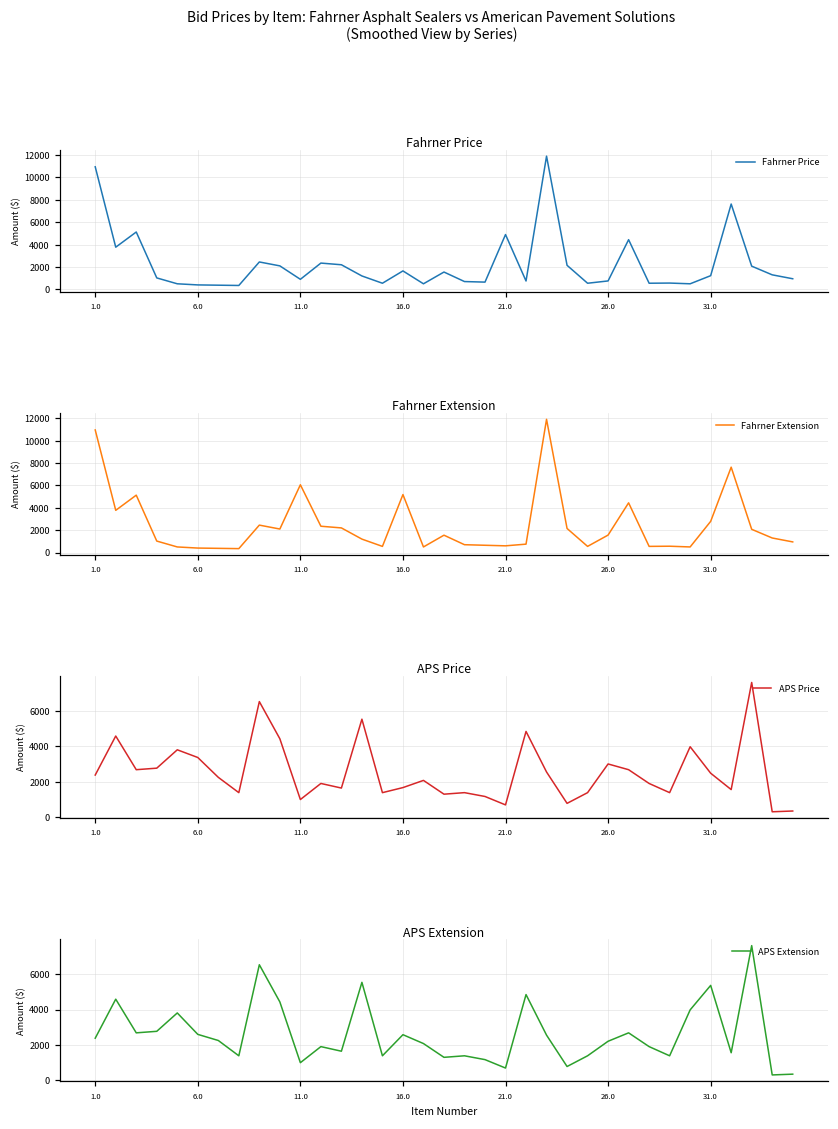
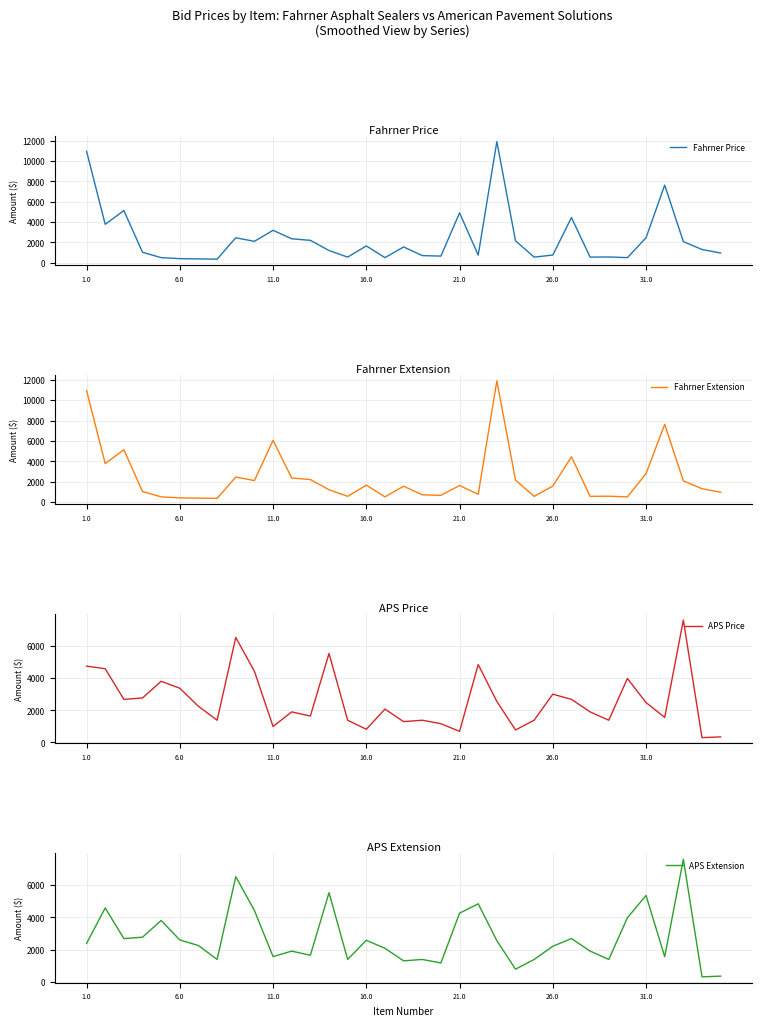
  {
    "Fahrner Price": {
      "1.0": 11000,
      "6.0": 400,
-     "11.0": 900,
+     "11.0": 3200,
      "16.0": 1700,
      "21.0": 4900,
      "26.0": 800,
-     "31.0": 1200
+     "31.0": 2500
    },
    "Fahrner Extension": {
      "1.0": 11000,
      "6.0": 400,
      "11.0": 6100,
-     "16.0": 5200,
-     "21.0": 600,
+     "16.0": 1700,
+     "21.0": 1600,
      "26.0": 1600,
      "31.0": 2800
    },
    "APS Price": {
-     "1.0": 2400,
+     "1.0": 4700,
      "6.0": 3400,
      "11.0": 1000,
-     "16.0": 1700,
+     "16.0": 800,
      "21.0": 700,
      "26.0": 3000,
      "31.0": 2500
    },
    "APS Extension": {
      "1.0": 2400,
      "6.0": 2600,
-     "11.0": 1000,
+     "11.0": 1600,
      "16.0": 2600,
-     "21.0": 700,
+     "21.0": 4300,
      "26.0": 2200,
      "31.0": 5400
    }
  }
